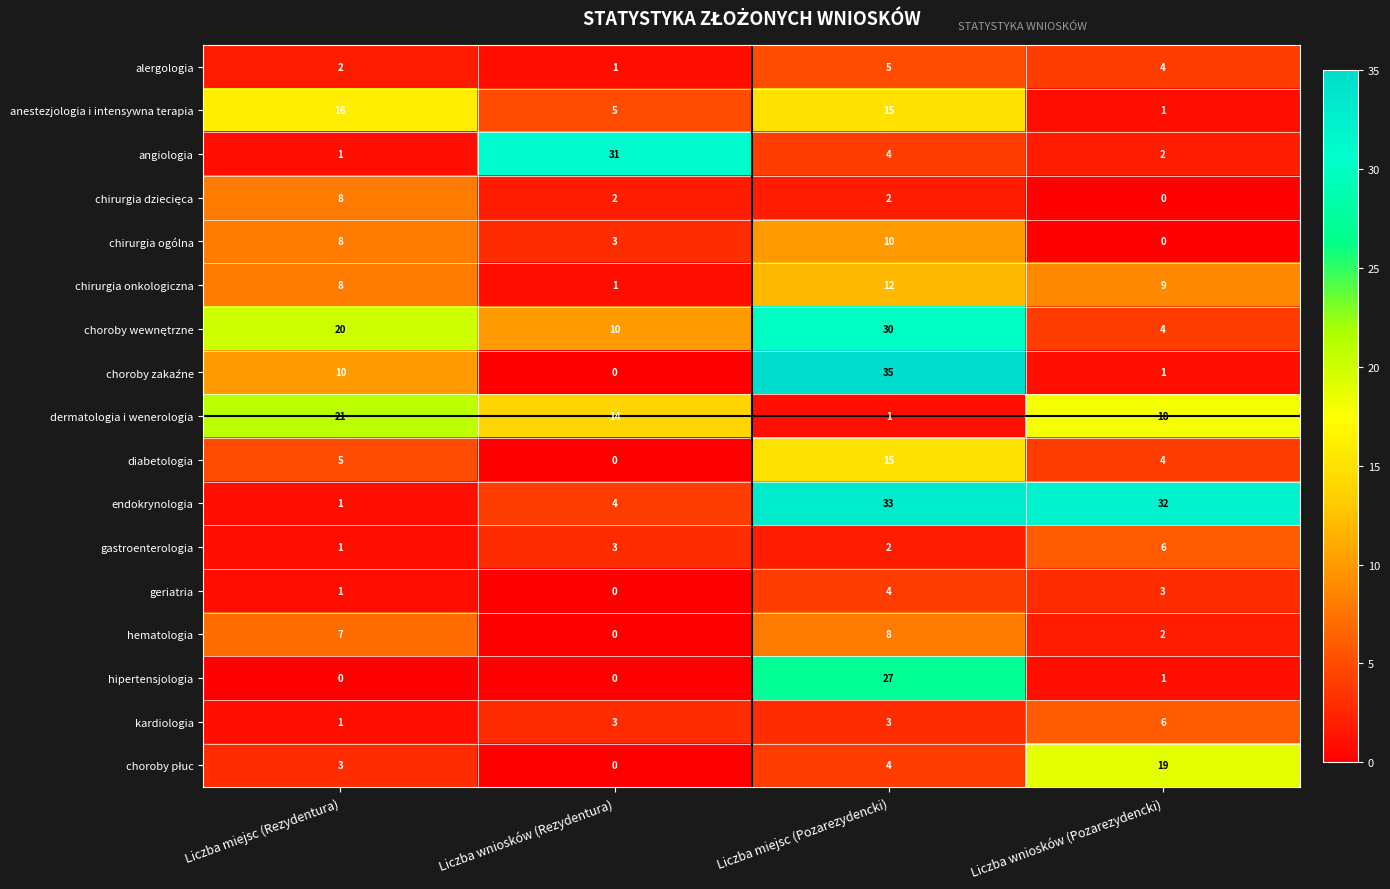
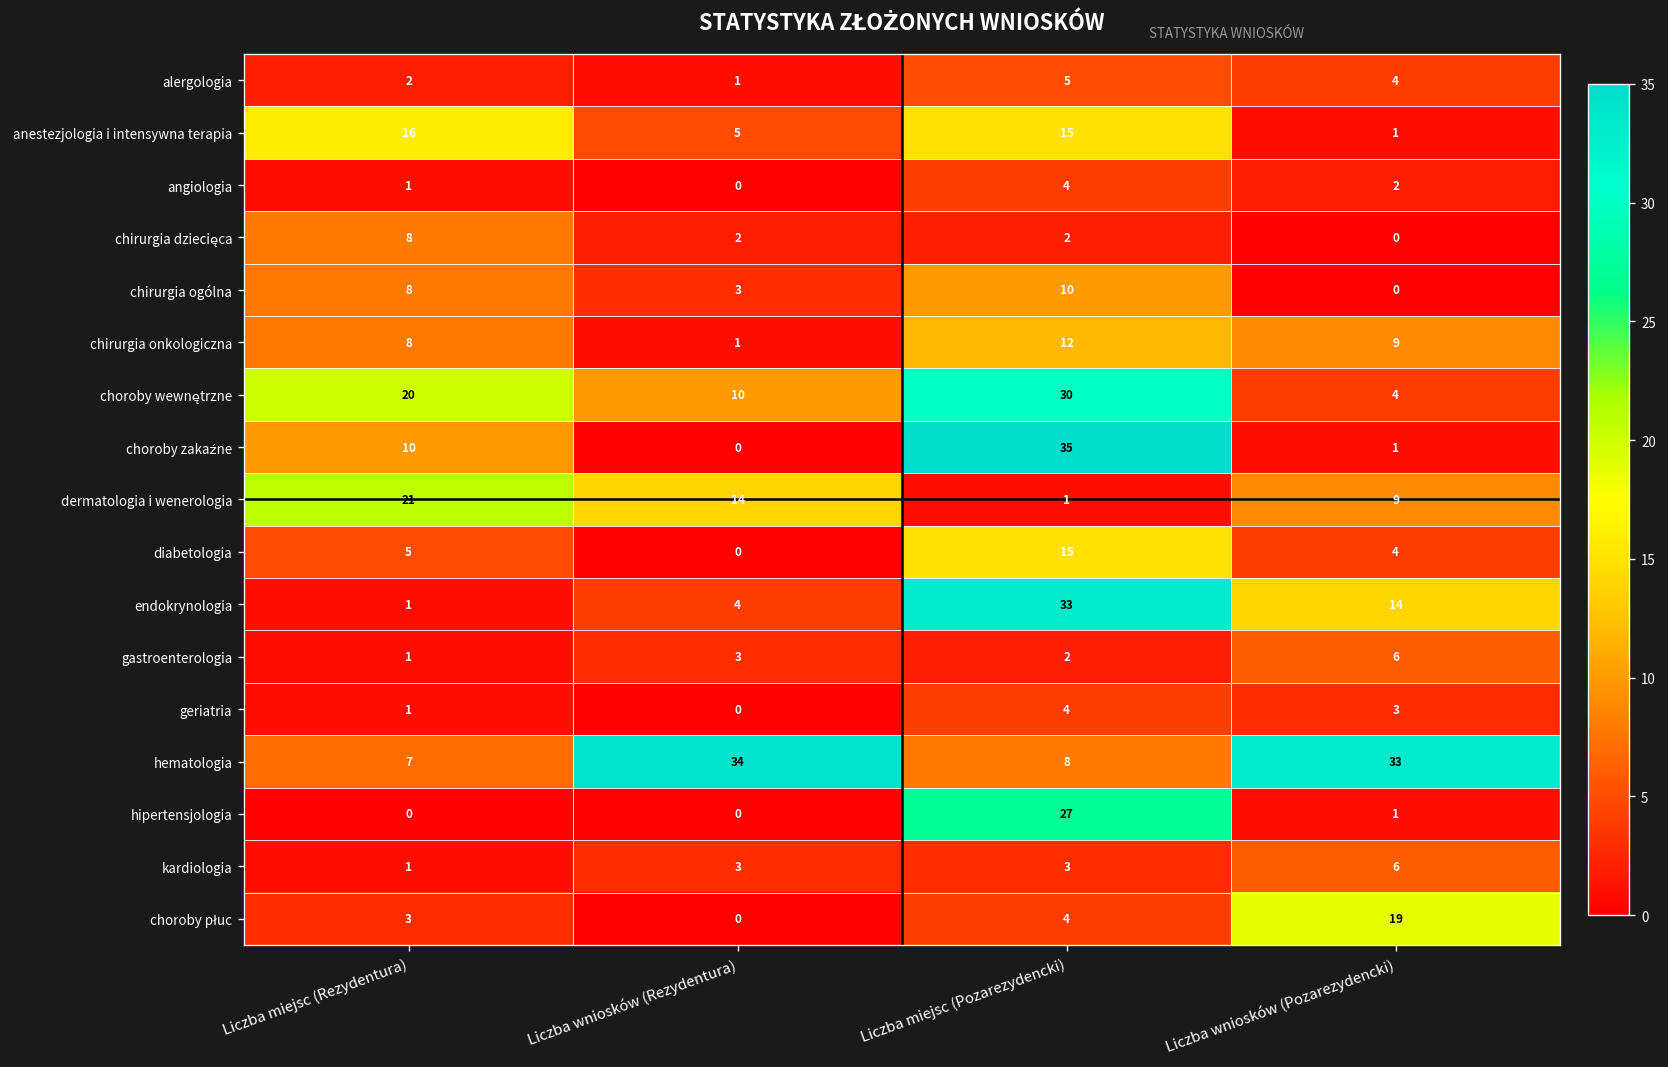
  {
    "alergologia": {
      "Liczba miejsc (Rezydentura)": 2,
      "Liczba wniosków (Rezydentura)": 1,
      "Liczba miejsc (Pozarezydencki)": 5,
      "Liczba wniosków (Pozarezydencki)": 4
    },
    "anestezjologia i intensywna terapia": {
      "Liczba miejsc (Rezydentura)": 16,
      "Liczba wniosków (Rezydentura)": 5,
      "Liczba miejsc (Pozarezydencki)": 15,
      "Liczba wniosków (Pozarezydencki)": 1
    },
    "angiologia": {
      "Liczba miejsc (Rezydentura)": 1,
-     "Liczba wniosków (Rezydentura)": 31,
+     "Liczba wniosków (Rezydentura)": 0,
      "Liczba miejsc (Pozarezydencki)": 4,
      "Liczba wniosków (Pozarezydencki)": 2
    },
    "chirurgia dziecięca": {
      "Liczba miejsc (Rezydentura)": 8,
      "Liczba wniosków (Rezydentura)": 2,
      "Liczba miejsc (Pozarezydencki)": 2,
      "Liczba wniosków (Pozarezydencki)": 0
    },
    "chirurgia ogólna": {
      "Liczba miejsc (Rezydentura)": 8,
      "Liczba wniosków (Rezydentura)": 3,
      "Liczba miejsc (Pozarezydencki)": 10,
      "Liczba wniosków (Pozarezydencki)": 0
    },
    "chirurgia onkologiczna": {
      "Liczba miejsc (Rezydentura)": 8,
      "Liczba wniosków (Rezydentura)": 1,
      "Liczba miejsc (Pozarezydencki)": 12,
      "Liczba wniosków (Pozarezydencki)": 9
    },
    "choroby wewnętrzne": {
      "Liczba miejsc (Rezydentura)": 20,
      "Liczba wniosków (Rezydentura)": 10,
      "Liczba miejsc (Pozarezydencki)": 30,
      "Liczba wniosków (Pozarezydencki)": 4
    },
    "choroby zakaźne": {
      "Liczba miejsc (Rezydentura)": 10,
      "Liczba wniosków (Rezydentura)": 0,
      "Liczba miejsc (Pozarezydencki)": 35,
      "Liczba wniosków (Pozarezydencki)": 1
    },
    "dermatologia i wenerologia": {
      "Liczba miejsc (Rezydentura)": 21,
      "Liczba wniosków (Rezydentura)": 14,
      "Liczba miejsc (Pozarezydencki)": 1,
-     "Liczba wniosków (Pozarezydencki)": 18
+     "Liczba wniosków (Pozarezydencki)": 9
    },
    "diabetologia": {
      "Liczba miejsc (Rezydentura)": 5,
      "Liczba wniosków (Rezydentura)": 0,
      "Liczba miejsc (Pozarezydencki)": 15,
      "Liczba wniosków (Pozarezydencki)": 4
    },
    "endokrynologia": {
      "Liczba miejsc (Rezydentura)": 1,
      "Liczba wniosków (Rezydentura)": 4,
      "Liczba miejsc (Pozarezydencki)": 33,
-     "Liczba wniosków (Pozarezydencki)": 32
+     "Liczba wniosków (Pozarezydencki)": 14
    },
    "gastroenterologia": {
      "Liczba miejsc (Rezydentura)": 1,
      "Liczba wniosków (Rezydentura)": 3,
      "Liczba miejsc (Pozarezydencki)": 2,
      "Liczba wniosków (Pozarezydencki)": 6
    },
    "geriatria": {
      "Liczba miejsc (Rezydentura)": 1,
      "Liczba wniosków (Rezydentura)": 0,
      "Liczba miejsc (Pozarezydencki)": 4,
      "Liczba wniosków (Pozarezydencki)": 3
    },
    "hematologia": {
      "Liczba miejsc (Rezydentura)": 7,
-     "Liczba wniosków (Rezydentura)": 0,
+     "Liczba wniosków (Rezydentura)": 34,
      "Liczba miejsc (Pozarezydencki)": 8,
-     "Liczba wniosków (Pozarezydencki)": 2
+     "Liczba wniosków (Pozarezydencki)": 33
    },
    "hipertensjologia": {
      "Liczba miejsc (Rezydentura)": 0,
      "Liczba wniosków (Rezydentura)": 0,
      "Liczba miejsc (Pozarezydencki)": 27,
      "Liczba wniosków (Pozarezydencki)": 1
    },
    "kardiologia": {
      "Liczba miejsc (Rezydentura)": 1,
      "Liczba wniosków (Rezydentura)": 3,
      "Liczba miejsc (Pozarezydencki)": 3,
      "Liczba wniosków (Pozarezydencki)": 6
    },
    "choroby płuc": {
      "Liczba miejsc (Rezydentura)": 3,
      "Liczba wniosków (Rezydentura)": 0,
      "Liczba miejsc (Pozarezydencki)": 4,
      "Liczba wniosków (Pozarezydencki)": 19
    }
  }
